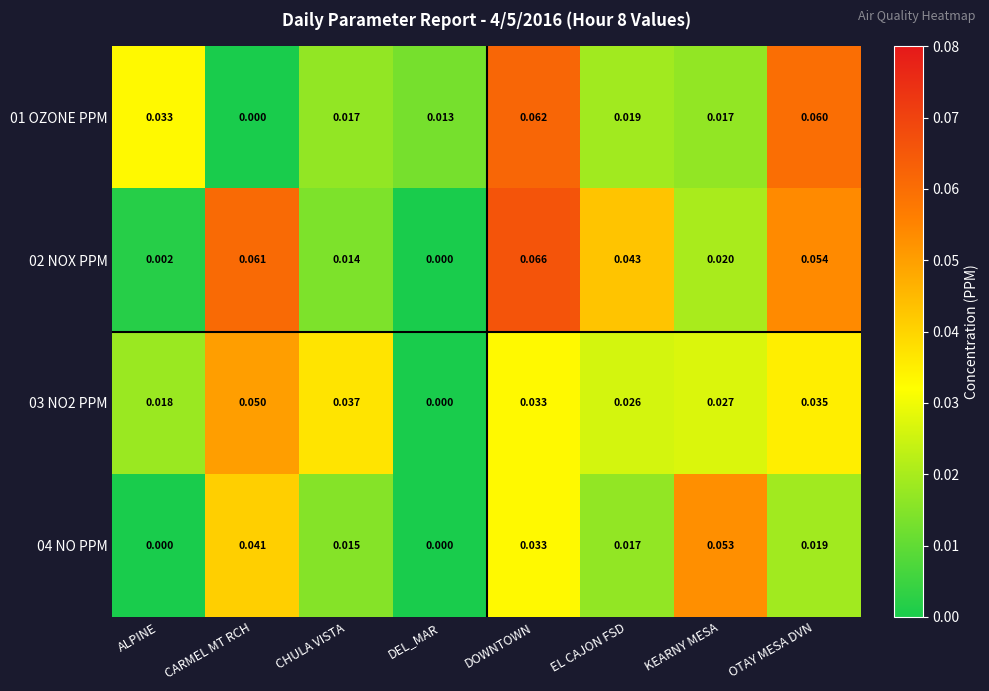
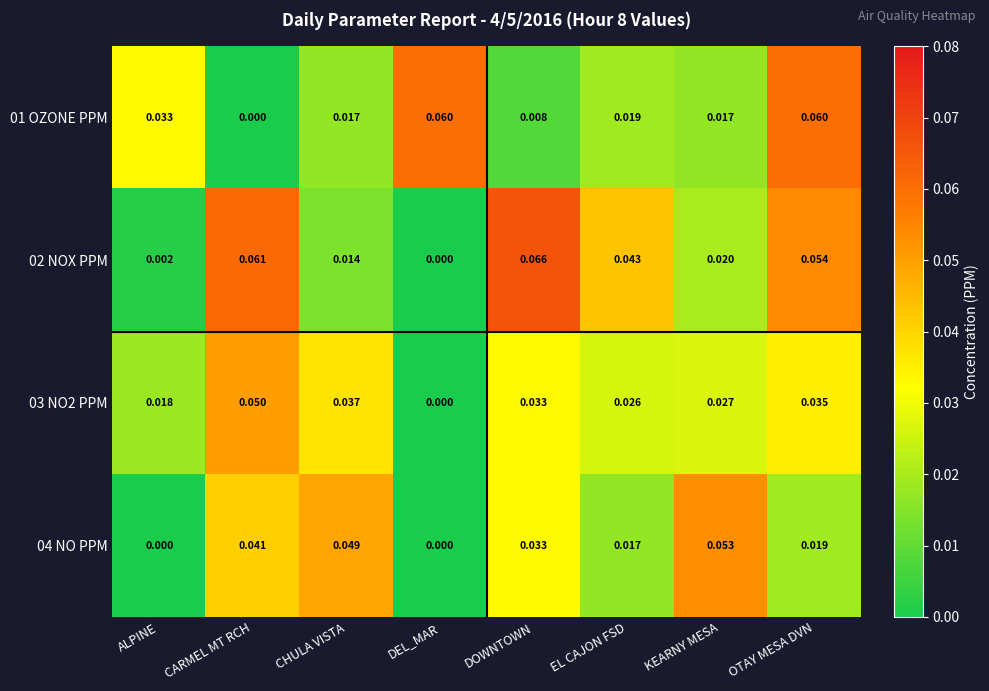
  {
    "01 OZONE PPM": {
      "ALPINE": 0.033,
      "CARMEL MT RCH": 0.000,
      "CHULA VISTA": 0.017,
-     "DEL_MAR": 0.013,
-     "DOWNTOWN": 0.062,
+     "DEL_MAR": 0.060,
+     "DOWNTOWN": 0.008,
      "EL CAJON FSD": 0.019,
      "KEARNY MESA": 0.017,
      "OTAY MESA DVN": 0.060
    },
    "02 NOX PPM": {
      "ALPINE": 0.002,
      "CARMEL MT RCH": 0.061,
      "CHULA VISTA": 0.014,
      "DEL_MAR": 0.000,
      "DOWNTOWN": 0.066,
      "EL CAJON FSD": 0.043,
      "KEARNY MESA": 0.020,
      "OTAY MESA DVN": 0.054
    },
    "03 NO2 PPM": {
      "ALPINE": 0.018,
      "CARMEL MT RCH": 0.050,
      "CHULA VISTA": 0.037,
      "DEL_MAR": 0.000,
      "DOWNTOWN": 0.033,
      "EL CAJON FSD": 0.026,
      "KEARNY MESA": 0.027,
      "OTAY MESA DVN": 0.035
    },
    "04 NO PPM": {
      "ALPINE": 0.000,
      "CARMEL MT RCH": 0.041,
-     "CHULA VISTA": 0.015,
+     "CHULA VISTA": 0.049,
      "DEL_MAR": 0.000,
      "DOWNTOWN": 0.033,
      "EL CAJON FSD": 0.017,
      "KEARNY MESA": 0.053,
      "OTAY MESA DVN": 0.019
    }
  }
